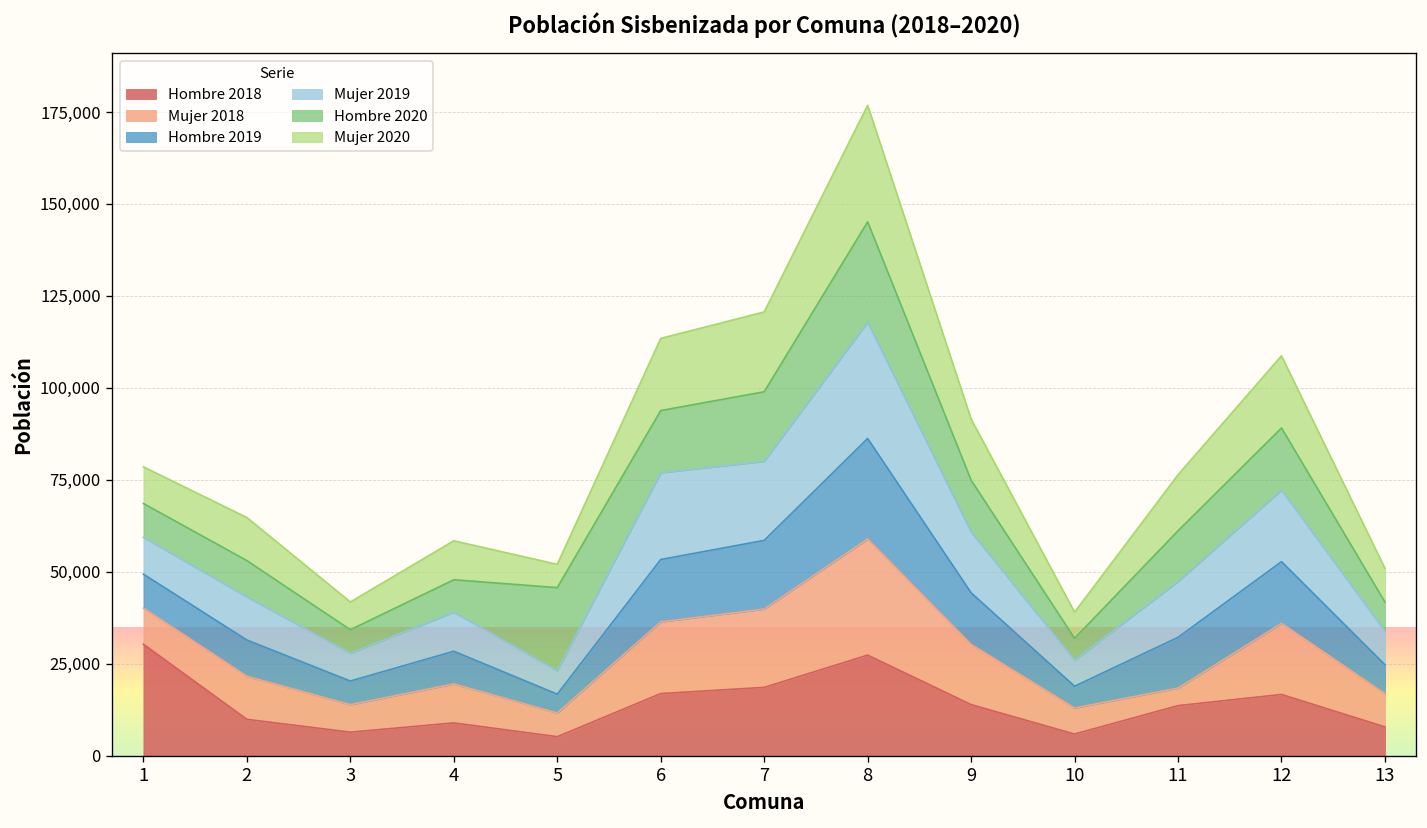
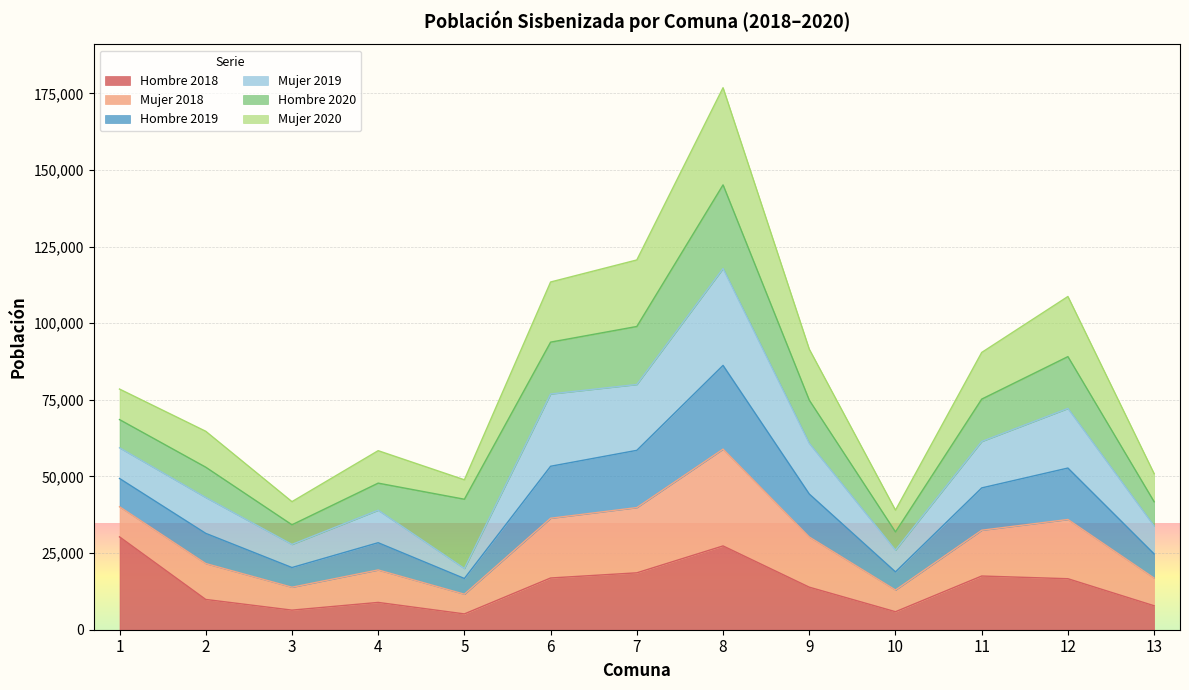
  {
    "Hombre 2018": {
      "1": "30,000",
      "2": "10,000",
      "3": "6,000",
      "4": "9,000",
      "5": "5,000",
      "6": "17,000",
      "7": "19,000",
      "8": "27,000",
      "9": "14,000",
      "10": "6,000",
-     "11": "14,000",
+     "11": "18,000",
      "12": "17,000",
      "13": "8,000"
    },
    "Mujer 2018": {
      "1": "10,000",
      "2": "12,000",
      "3": "7,000",
      "4": "11,000",
      "5": "6,000",
      "6": "19,000",
      "7": "21,000",
      "8": "32,000",
      "9": "16,000",
      "10": "7,000",
-     "11": "5,000",
+     "11": "15,000",
      "12": "19,000",
      "13": "9,000"
    },
    "Hombre 2019": {
      "1": "9,000",
      "2": "10,000",
      "3": "6,000",
      "4": "9,000",
      "5": "5,000",
      "6": "17,000",
      "7": "19,000",
      "8": "27,000",
      "9": "14,000",
      "10": "6,000",
      "11": "14,000",
      "12": "17,000",
      "13": "8,000"
    },
    "Mujer 2019": {
      "1": "10,000",
      "2": "12,000",
      "3": "8,000",
      "4": "11,000",
-     "5": "6,000",
+     "5": "3,000",
      "6": "24,000",
      "7": "21,000",
      "8": "32,000",
      "9": "17,000",
      "10": "7,000",
      "11": "15,000",
      "12": "19,000",
      "13": "9,000"
    },
    "Hombre 2020": {
      "1": "9,000",
      "2": "10,000",
      "3": "6,000",
      "4": "9,000",
      "5": "23,000",
      "6": "17,000",
      "7": "19,000",
      "8": "27,000",
      "9": "14,000",
      "10": "6,000",
      "11": "14,000",
      "12": "17,000",
      "13": "8,000"
    },
    "Mujer 2020": {
      "1": "10,000",
      "2": "12,000",
      "3": "8,000",
      "4": "11,000",
      "5": "6,000",
      "6": "20,000",
      "7": "22,000",
      "8": "32,000",
      "9": "17,000",
      "10": "7,000",
      "11": "15,000",
      "12": "20,000",
      "13": "9,000"
    }
  }
